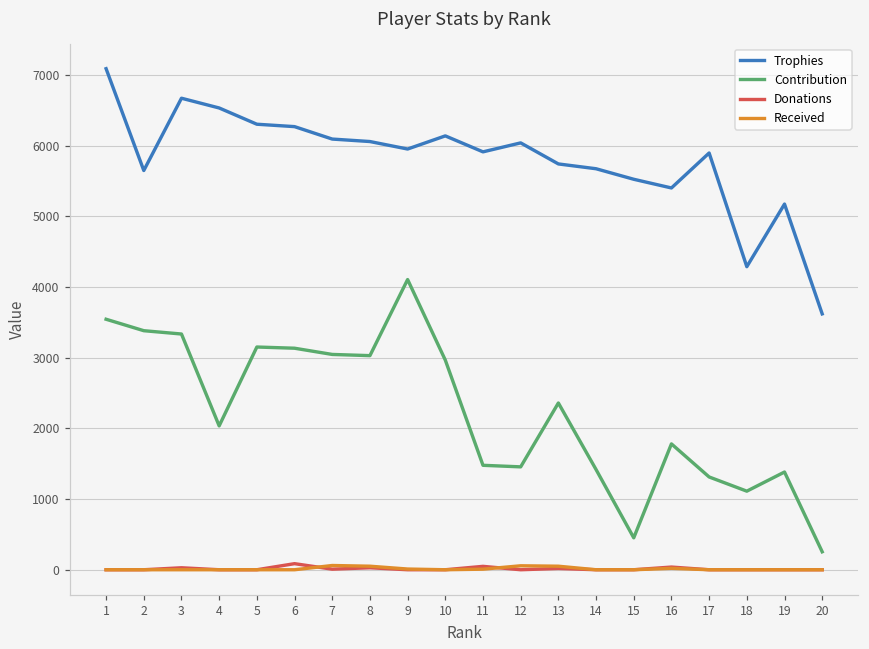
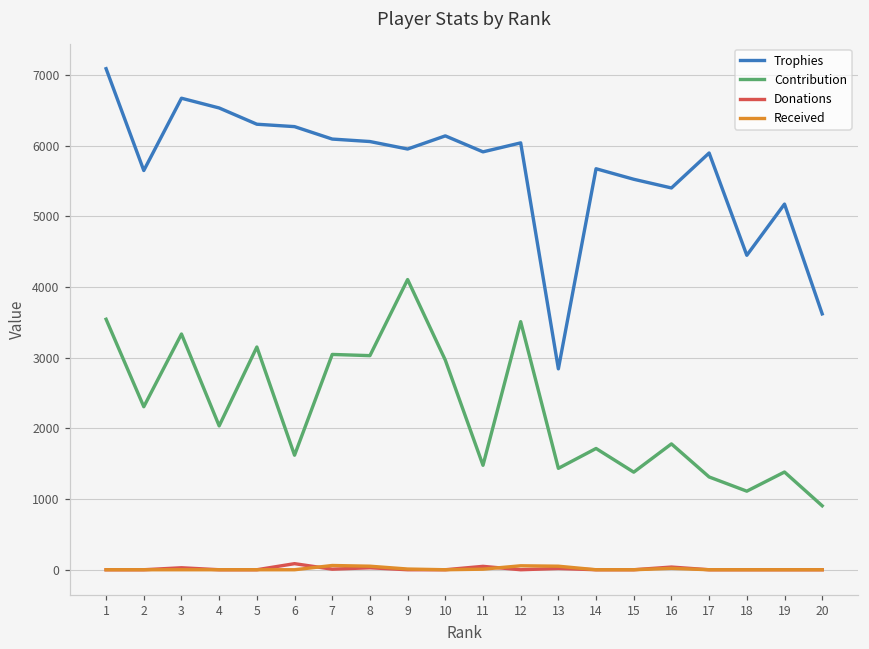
  {
    "Trophies": {
      "1": 7100,
      "2": 5700,
      "3": 6700,
      "4": 6500,
      "5": 6300,
      "6": 6300,
      "7": 6100,
      "8": 6100,
      "9": 6000,
      "10": 6100,
      "11": 5900,
      "12": 6000,
-     "13": 5700,
+     "13": 2800,
      "14": 5700,
      "15": 5500,
      "16": 5400,
      "17": 5900,
-     "18": 4300,
+     "18": 4500,
      "19": 5200,
      "20": 3600
    },
    "Contribution": {
      "1": 3500,
-     "2": 3400,
+     "2": 2300,
      "3": 3300,
      "4": 2000,
      "5": 3200,
-     "6": 3100,
+     "6": 1600,
      "7": 3000,
      "8": 3000,
      "9": 4100,
      "10": 3000,
      "11": 1500,
-     "12": 1500,
-     "13": 2400,
-     "14": 1400,
-     "15": 500,
+     "12": 3500,
+     "13": 1400,
+     "14": 1700,
+     "15": 1400,
      "16": 1800,
      "17": 1300,
      "18": 1100,
      "19": 1400,
-     "20": 300
+     "20": 900
    },
    "Donations": {
      "6": 100,
      "7": 0,
      "12": 0
    },
    "Received": {
      "6": 0,
      "7": 100,
      "12": 100
    }
  }
